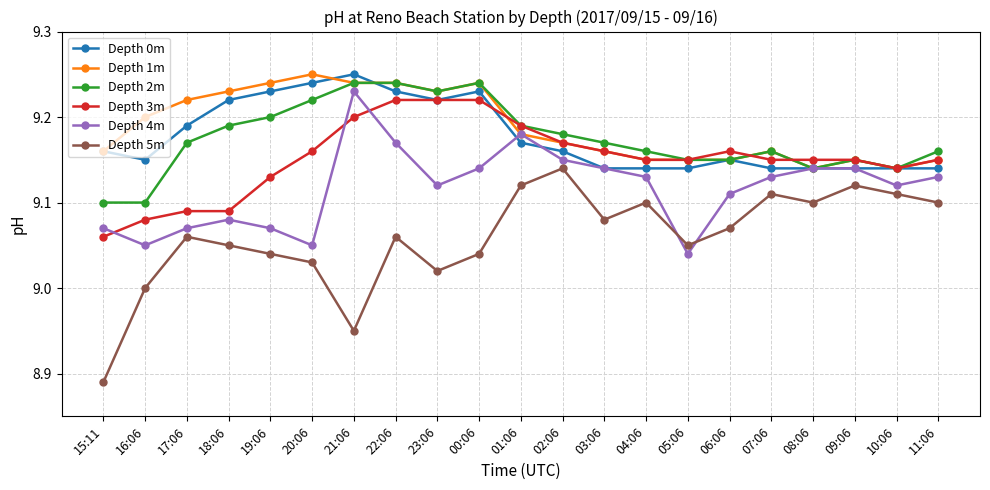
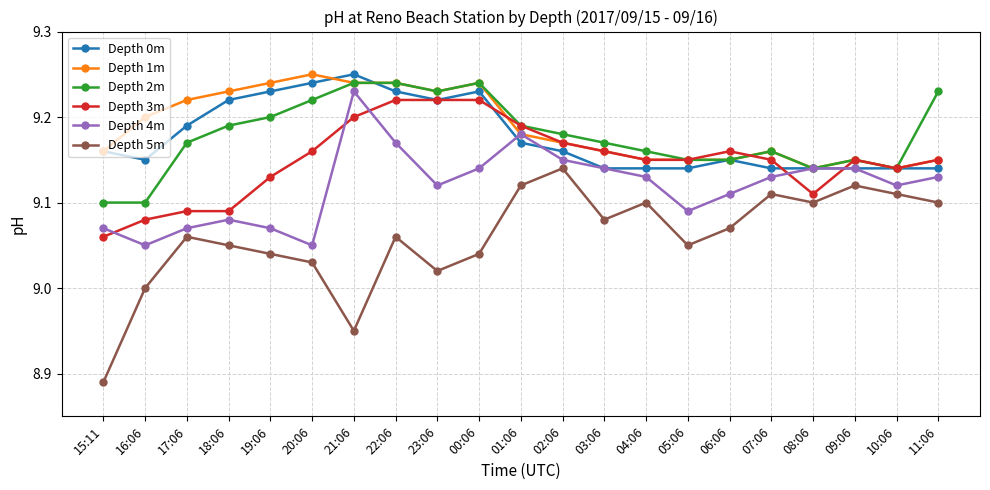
  {
    "Depth 0m": {
      "16:06": 9.15,
      "17:06": 9.19,
      "18:06": 9.22,
      "19:06": 9.23,
      "20:06": 9.24,
      "21:06": 9.25,
      "22:06": 9.23,
      "00:06": 9.23,
      "01:06": 9.17,
      "02:06": 9.16,
      "04:06": 9.14,
      "05:06": 9.14,
      "07:06": 9.14,
      "11:06": 9.14
    },
    "Depth 1m": {
      "17:06": 9.22,
      "18:06": 9.23,
      "19:06": 9.24,
      "20:06": 9.25
    },
    "Depth 2m": {
      "15:11": 9.10,
      "16:06": 9.10,
      "17:06": 9.17,
      "18:06": 9.19,
      "19:06": 9.20,
      "20:06": 9.22,
      "02:06": 9.18,
      "03:06": 9.17,
      "04:06": 9.16,
-     "11:06": 9.16
+     "11:06": 9.23
    },
    "Depth 3m": {
      "15:11": 9.06,
      "16:06": 9.08,
      "17:06": 9.09,
      "18:06": 9.09,
      "19:06": 9.13,
      "20:06": 9.16,
      "21:06": 9.20,
      "22:06": 9.22,
      "00:06": 9.22,
      "06:06": 9.16,
      "07:06": 9.15,
-     "08:06": 9.15
+     "08:06": 9.11
    },
    "Depth 4m": {
      "15:11": 9.07,
      "16:06": 9.05,
      "17:06": 9.07,
      "18:06": 9.08,
      "19:06": 9.07,
      "20:06": 9.05,
      "21:06": 9.23,
      "22:06": 9.17,
      "23:06": 9.12,
      "00:06": 9.14,
      "02:06": 9.15,
      "04:06": 9.13,
-     "05:06": 9.04,
+     "05:06": 9.09,
      "06:06": 9.11,
      "07:06": 9.13,
      "10:06": 9.12,
      "11:06": 9.13
    },
    "Depth 5m": {
      "15:11": 8.89,
      "16:06": 9.00,
      "17:06": 9.06,
      "18:06": 9.05,
      "19:06": 9.04,
      "20:06": 9.03,
      "21:06": 8.95,
      "22:06": 9.06,
      "23:06": 9.02,
      "00:06": 9.04,
      "01:06": 9.12,
      "02:06": 9.14,
      "03:06": 9.08,
      "04:06": 9.10,
      "05:06": 9.05,
      "06:06": 9.07,
      "07:06": 9.11,
      "08:06": 9.10,
      "09:06": 9.12,
      "10:06": 9.11,
      "11:06": 9.10
    }
  }
